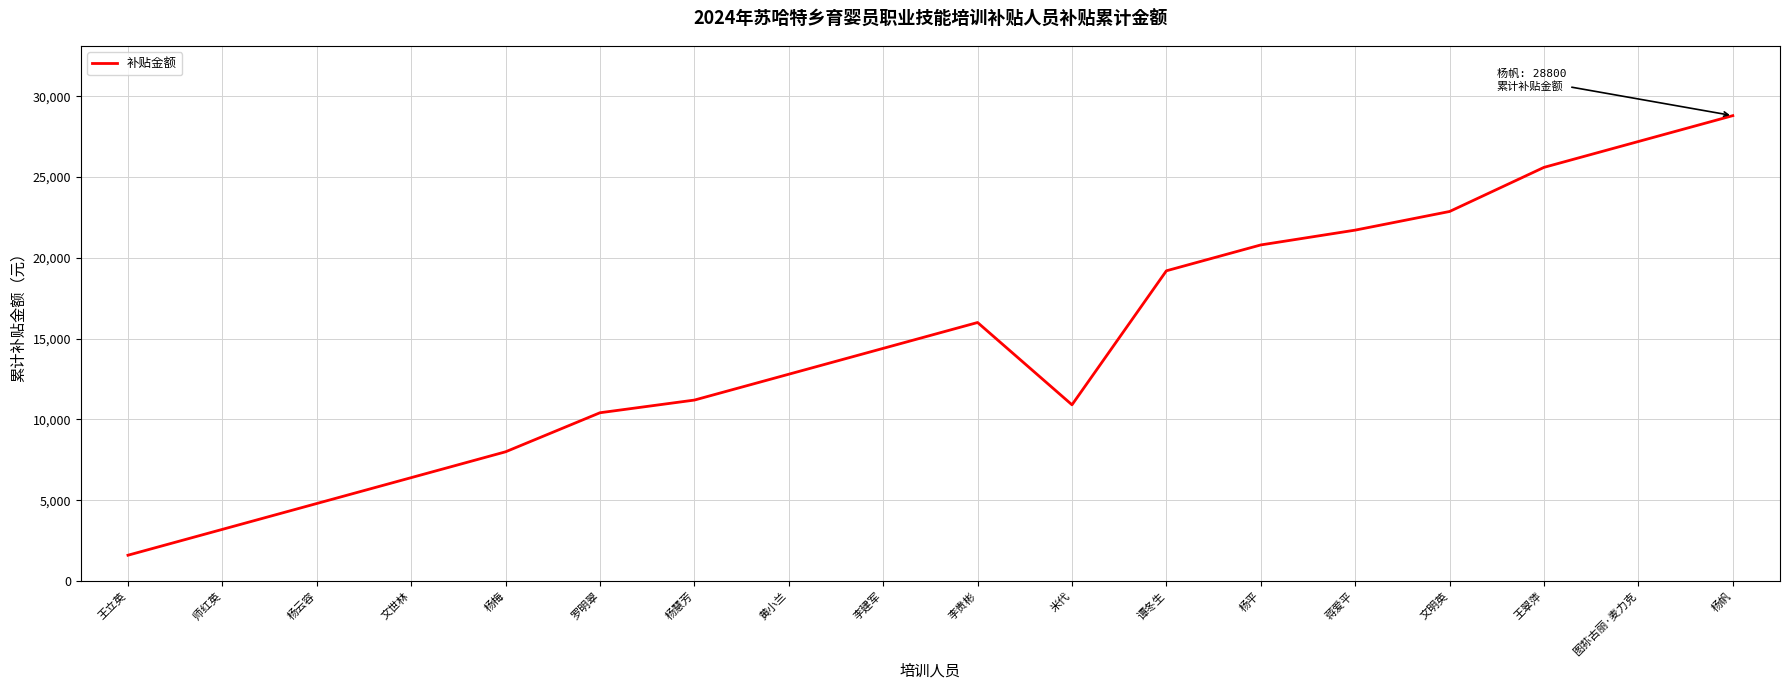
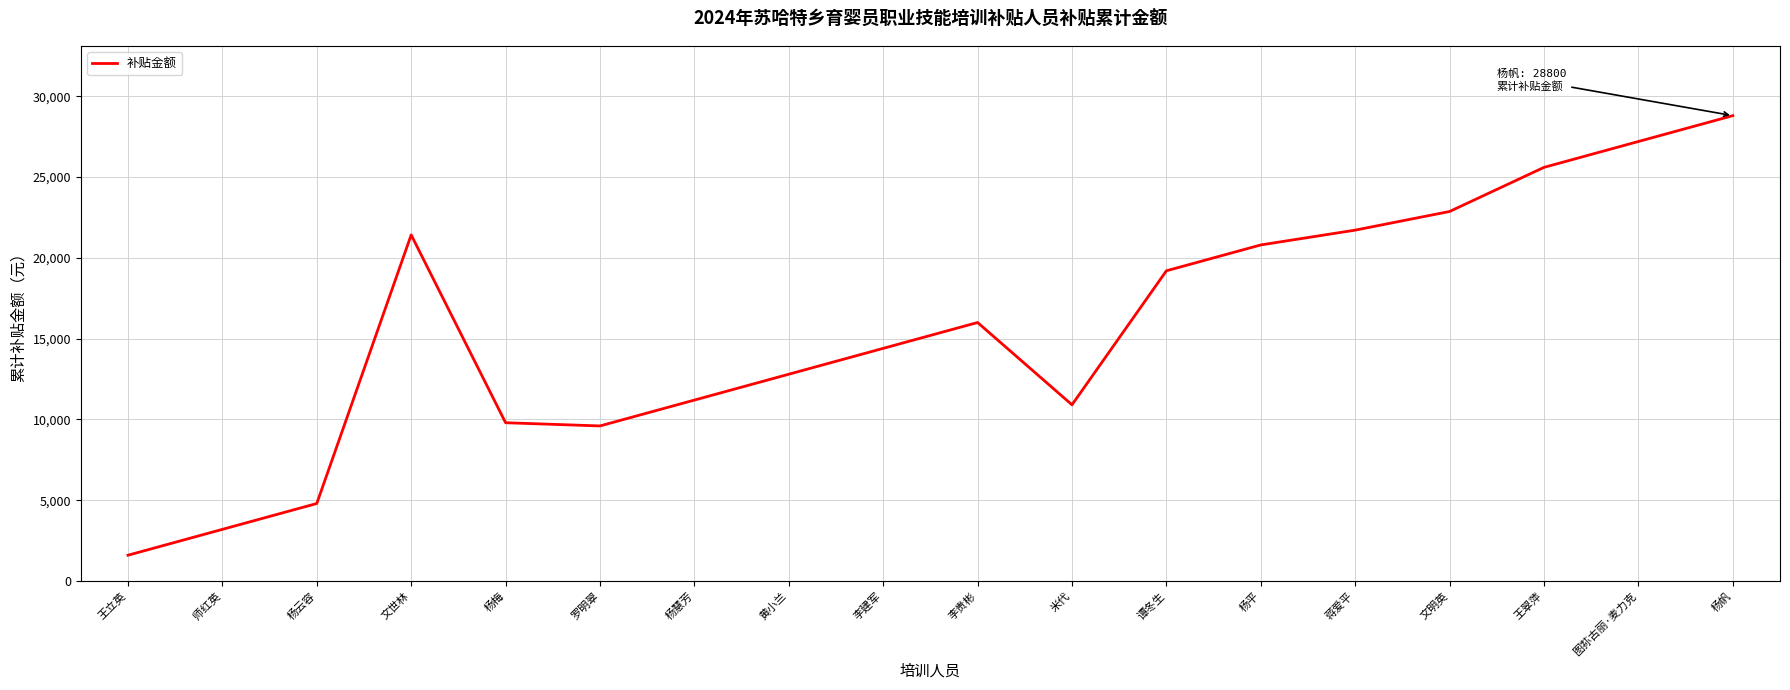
  {
    "王立英": "1,600",
    "师红英": "3,200",
    "杨云容": "4,800",
-   "文世林": "6,400",
-   "杨梅": "8,000",
-   "罗明翠": "10,400",
+   "文世林": "21,400",
+   "杨梅": "9,800",
+   "罗明翠": "9,600",
    "杨慧芳": "11,200",
    "黄小兰": "12,800",
    "李建军": "14,400",
    "李贵彬": "16,000",
    "米代": "10,900",
    "谭冬生": "19,200",
    "杨平": "20,800",
    "蒋爱平": "21,700",
    "文明英": "22,900",
    "王翠萍": "25,600",
    "图荪古丽·麦力克": "27,200"
  }
